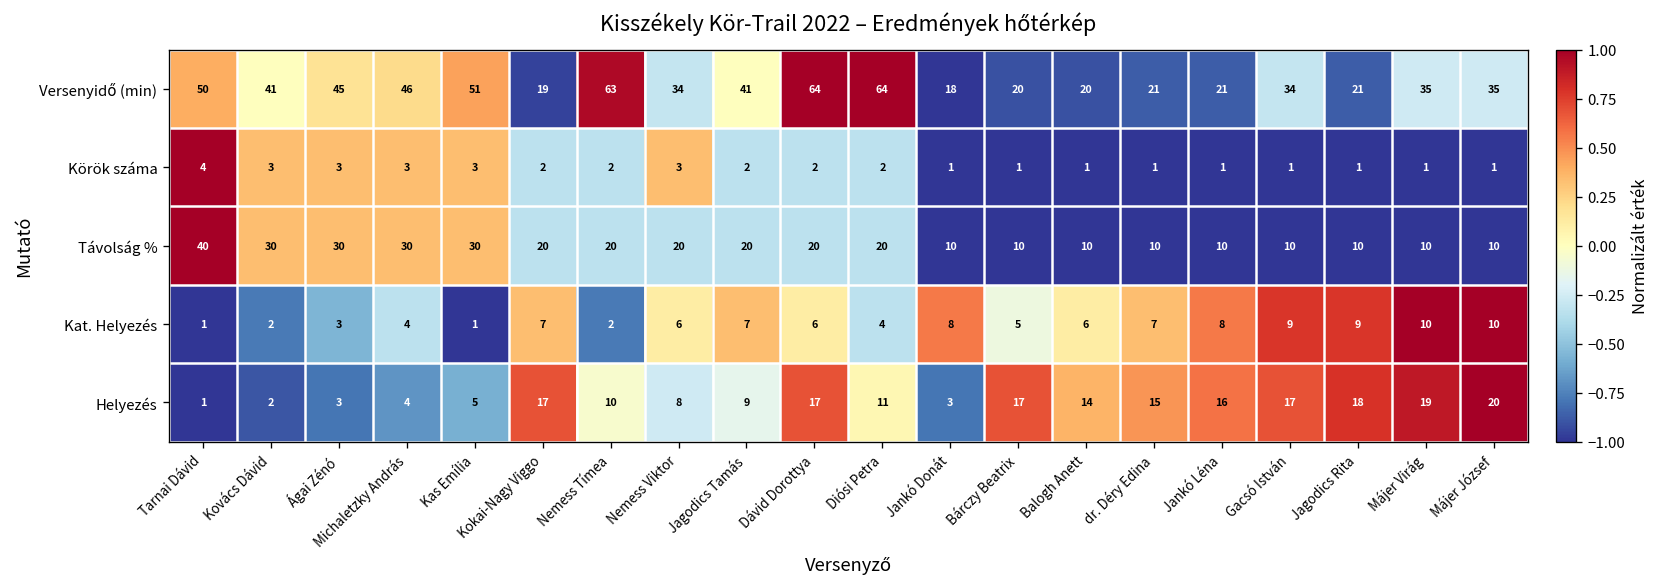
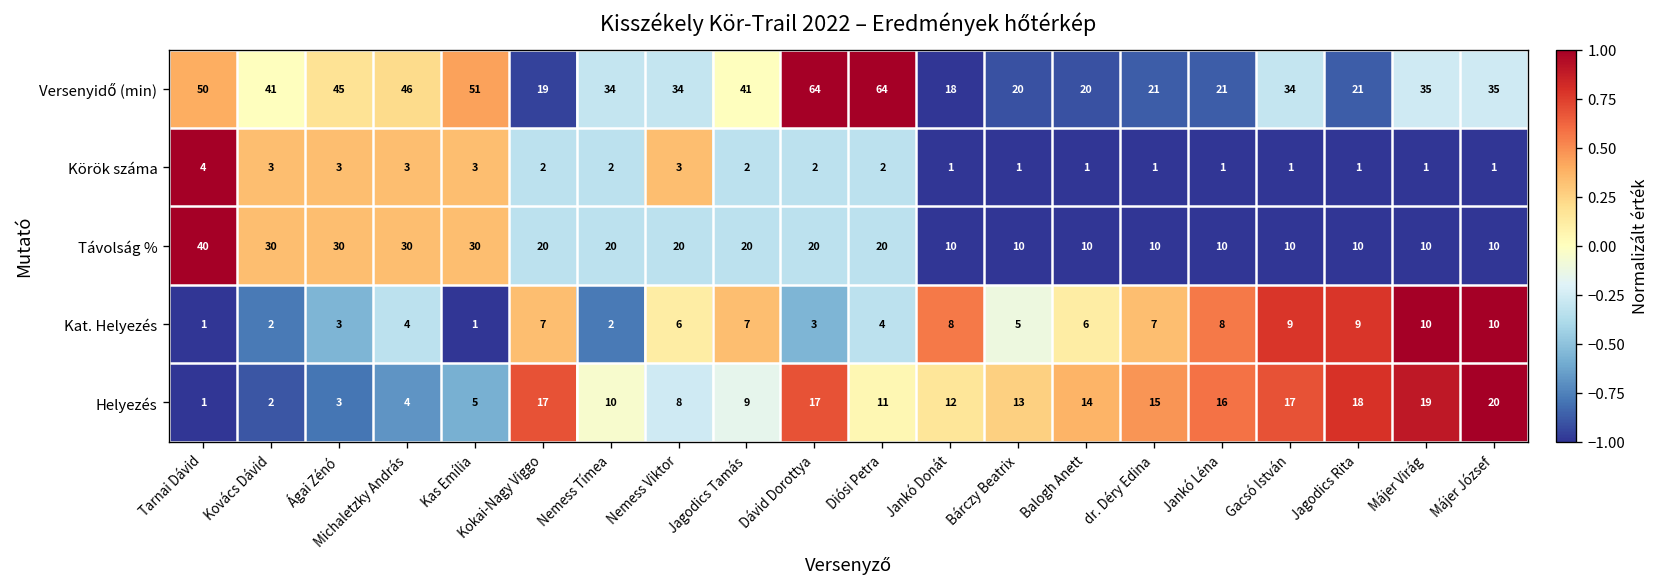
  {
    "Versenyidő (min)": {
      "Tarnai Dávid": 50,
      "Kovács Dávid": 41,
      "Ágai Zénó": 45,
      "Michaletzky András": 46,
      "Kas Emília": 51,
      "Kokai-Nagy Viggo": 19,
-     "Nemess Tímea": 63,
+     "Nemess Tímea": 34,
      "Nemess Viktor": 34,
      "Jagodics Tamás": 41,
      "Dávid Dorottya": 64,
      "Diósi Petra": 64,
      "Jankó Donát": 18,
      "Bárczy Beatrix": 20,
      "Balogh Anett": 20,
      "dr. Déry Edina": 21,
      "Jankó Léna": 21,
      "Gacsó István": 34,
      "Jagodics Rita": 21,
      "Májer Virág": 35,
      "Májer József": 35
    },
    "Körök száma": {
      "Tarnai Dávid": 4,
      "Kovács Dávid": 3,
      "Ágai Zénó": 3,
      "Michaletzky András": 3,
      "Kas Emília": 3,
      "Kokai-Nagy Viggo": 2,
      "Nemess Tímea": 2,
      "Nemess Viktor": 3,
      "Jagodics Tamás": 2,
      "Dávid Dorottya": 2,
      "Diósi Petra": 2,
      "Jankó Donát": 1,
      "Bárczy Beatrix": 1,
      "Balogh Anett": 1,
      "dr. Déry Edina": 1,
      "Jankó Léna": 1,
      "Gacsó István": 1,
      "Jagodics Rita": 1,
      "Májer Virág": 1,
      "Májer József": 1
    },
    "Távolság %": {
      "Tarnai Dávid": 40,
      "Kovács Dávid": 30,
      "Ágai Zénó": 30,
      "Michaletzky András": 30,
      "Kas Emília": 30,
      "Kokai-Nagy Viggo": 20,
      "Nemess Tímea": 20,
      "Nemess Viktor": 20,
      "Jagodics Tamás": 20,
      "Dávid Dorottya": 20,
      "Diósi Petra": 20,
      "Jankó Donát": 10,
      "Bárczy Beatrix": 10,
      "Balogh Anett": 10,
      "dr. Déry Edina": 10,
      "Jankó Léna": 10,
      "Gacsó István": 10,
      "Jagodics Rita": 10,
      "Májer Virág": 10,
      "Májer József": 10
    },
    "Kat. Helyezés": {
      "Tarnai Dávid": 1,
      "Kovács Dávid": 2,
      "Ágai Zénó": 3,
      "Michaletzky András": 4,
      "Kas Emília": 1,
      "Kokai-Nagy Viggo": 7,
      "Nemess Tímea": 2,
      "Nemess Viktor": 6,
      "Jagodics Tamás": 7,
-     "Dávid Dorottya": 6,
+     "Dávid Dorottya": 3,
      "Diósi Petra": 4,
      "Jankó Donát": 8,
      "Bárczy Beatrix": 5,
      "Balogh Anett": 6,
      "dr. Déry Edina": 7,
      "Jankó Léna": 8,
      "Gacsó István": 9,
      "Jagodics Rita": 9,
      "Májer Virág": 10,
      "Májer József": 10
    },
    "Helyezés": {
      "Tarnai Dávid": 1,
      "Kovács Dávid": 2,
      "Ágai Zénó": 3,
      "Michaletzky András": 4,
      "Kas Emília": 5,
      "Kokai-Nagy Viggo": 17,
      "Nemess Tímea": 10,
      "Nemess Viktor": 8,
      "Jagodics Tamás": 9,
      "Dávid Dorottya": 17,
      "Diósi Petra": 11,
-     "Jankó Donát": 3,
-     "Bárczy Beatrix": 17,
+     "Jankó Donát": 12,
+     "Bárczy Beatrix": 13,
      "Balogh Anett": 14,
      "dr. Déry Edina": 15,
      "Jankó Léna": 16,
      "Gacsó István": 17,
      "Jagodics Rita": 18,
      "Májer Virág": 19,
      "Májer József": 20
    }
  }
